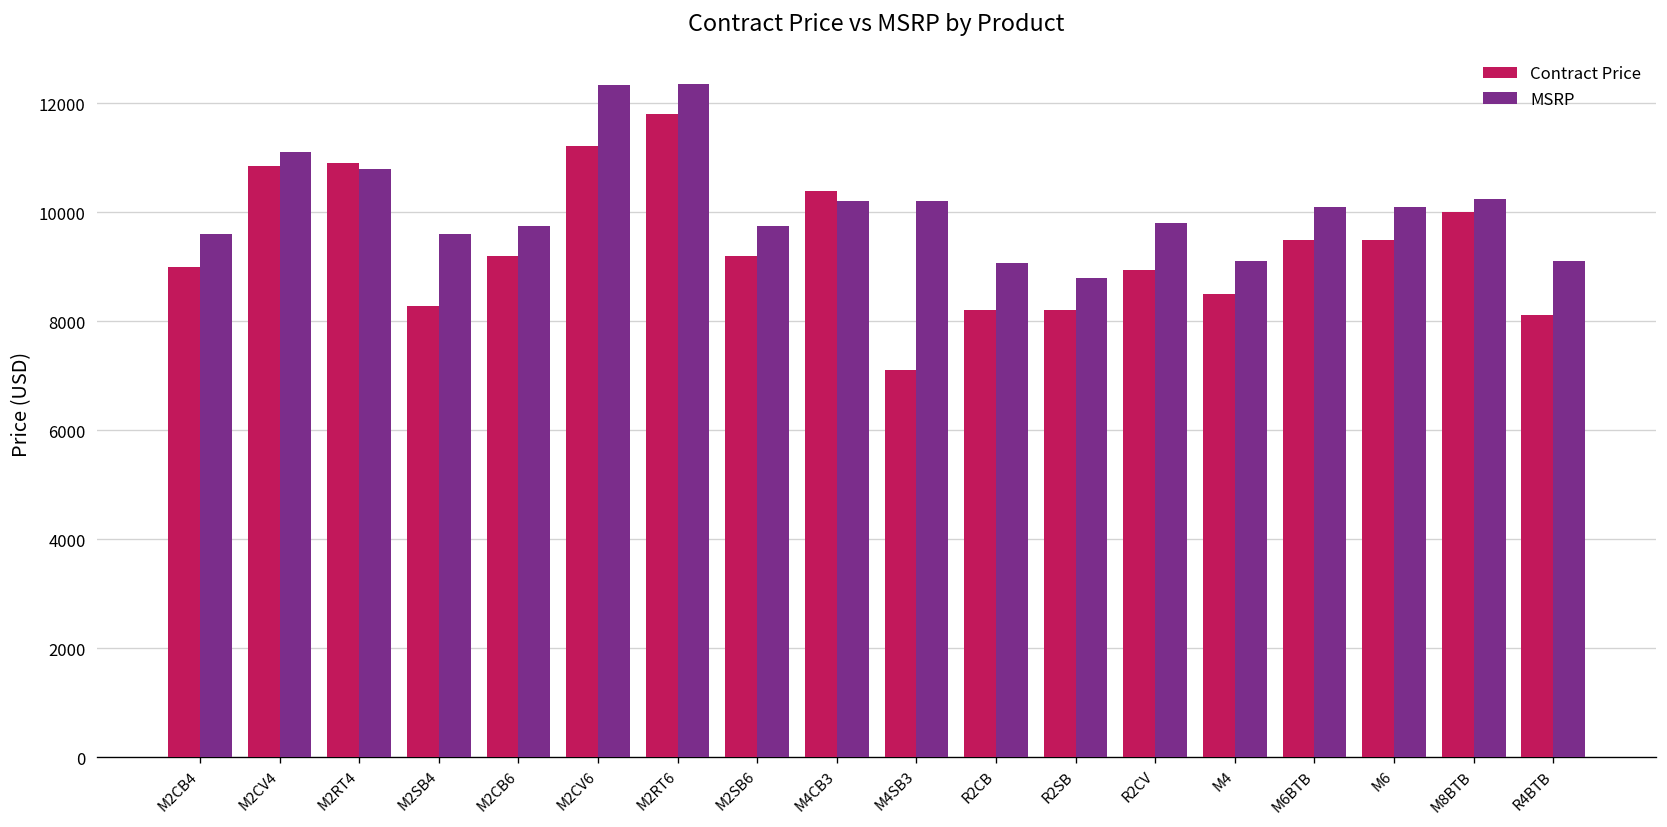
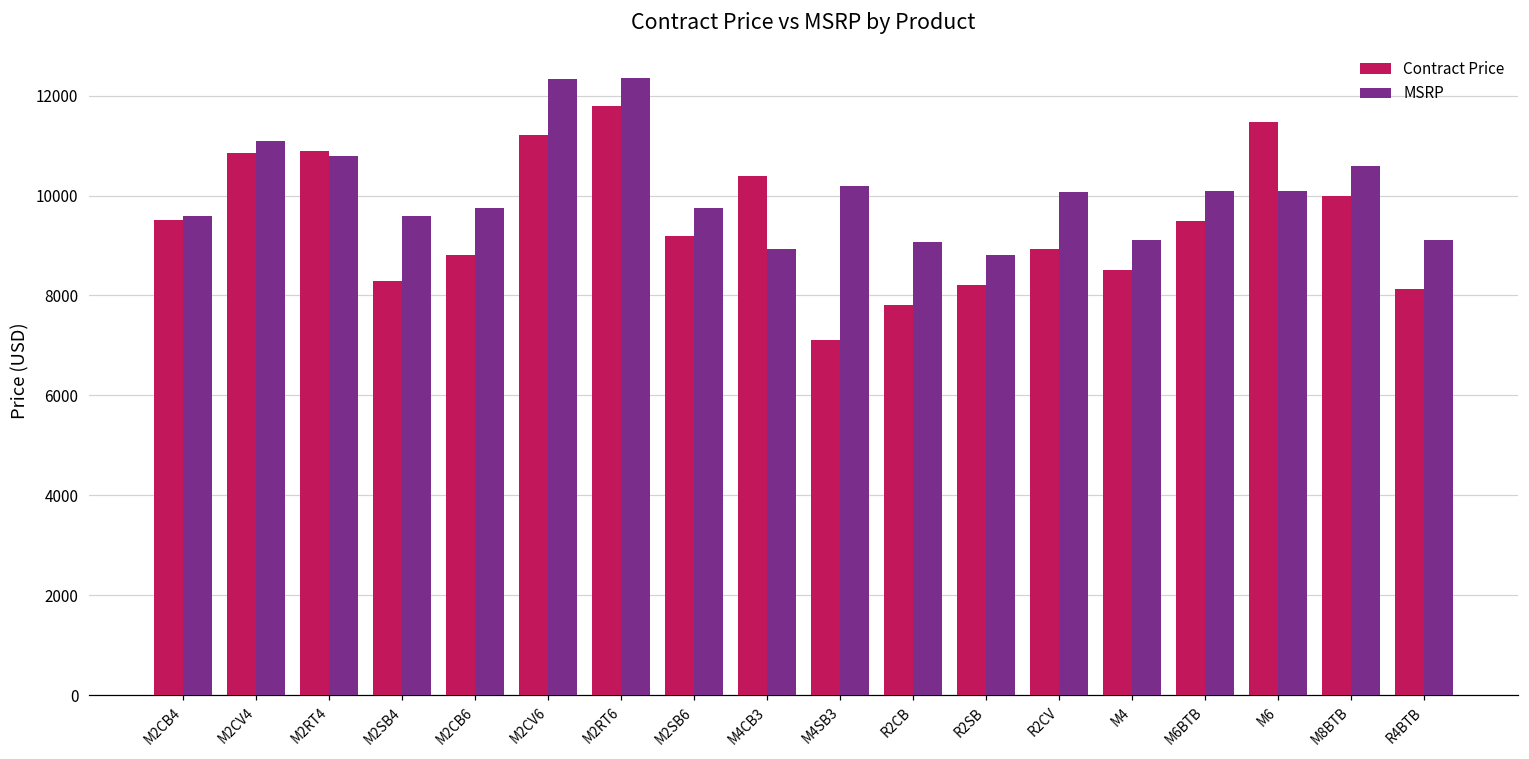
  {
    "Contract Price": {
-     "M2CB4": 9000,
+     "M2CB4": 9500,
      "M2CV4": 10800,
      "M2RT4": 10900,
      "M2SB4": 8300,
-     "M2CB6": 9200,
+     "M2CB6": 8800,
      "M2CV6": 11200,
      "M2RT6": 11800,
      "M2SB6": 9200,
      "M4CB3": 10400,
      "M4SB3": 7100,
-     "R2CB": 8200,
+     "R2CB": 7800,
      "R2SB": 8200,
      "R2CV": 8900,
      "M4": 8500,
      "M6BTB": 9500,
-     "M6": 9500,
+     "M6": 11500,
      "M8BTB": 10000,
      "R4BTB": 8100
    },
    "MSRP": {
      "M2CB4": 9600,
      "M2CV4": 11100,
      "M2RT4": 10800,
      "M2SB4": 9600,
      "M2CB6": 9800,
      "M2CV6": 12300,
      "M2RT6": 12400,
      "M2SB6": 9800,
-     "M4CB3": 10200,
+     "M4CB3": 8900,
      "M4SB3": 10200,
      "R2CB": 9100,
      "R2SB": 8800,
-     "R2CV": 9800,
+     "R2CV": 10100,
      "M4": 9100,
      "M6BTB": 10100,
      "M6": 10100,
-     "M8BTB": 10200,
+     "M8BTB": 10600,
      "R4BTB": 9100
    }
  }
